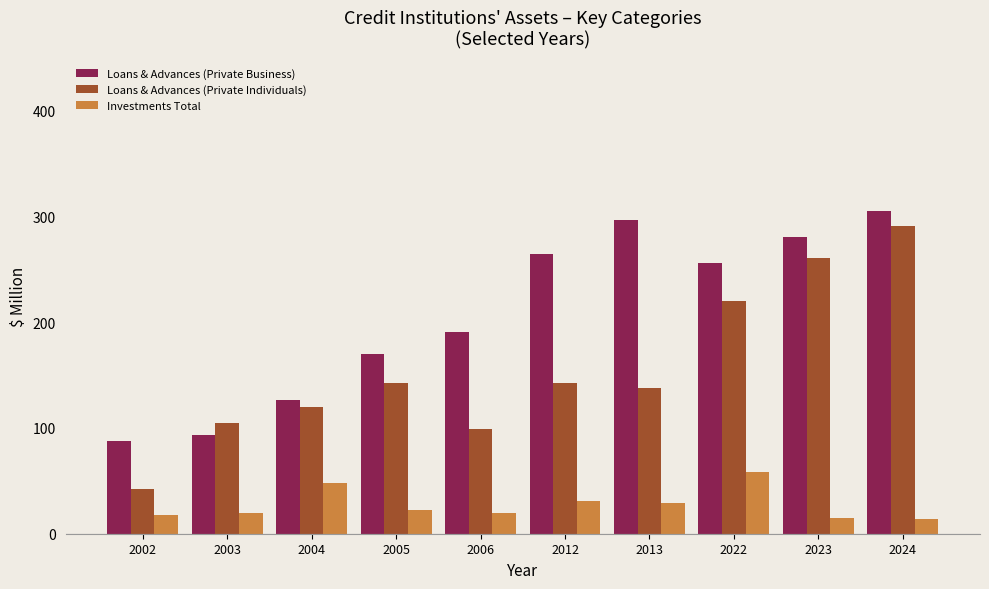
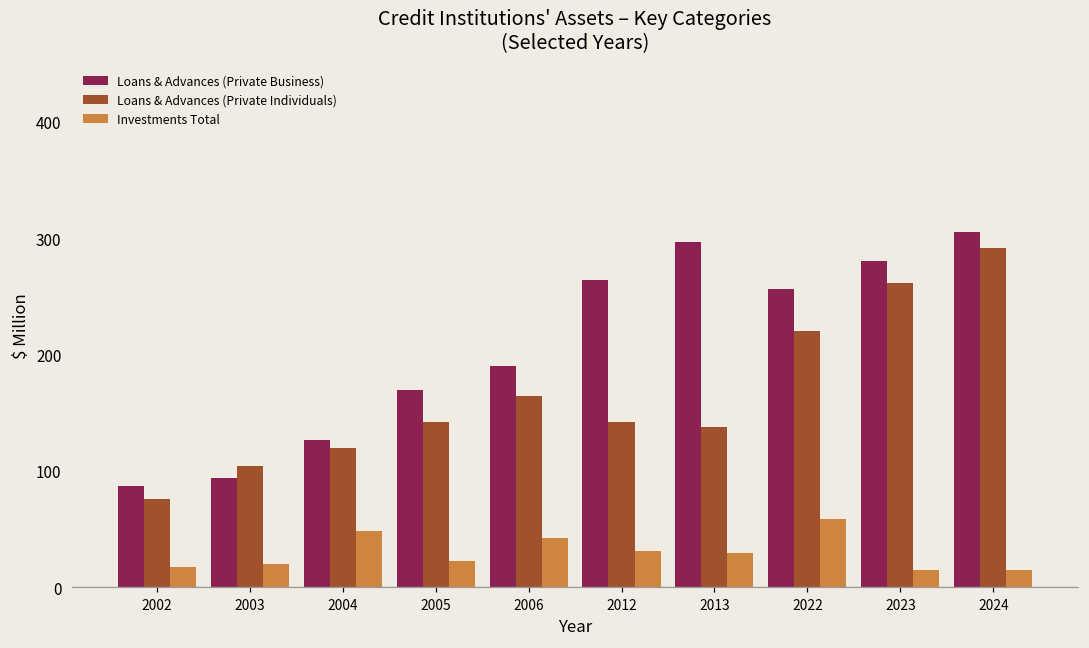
  {
    "Loans & Advances (Private Business)": {
      "2002": 87,
      "2003": 94,
      "2004": 127,
      "2005": 170,
      "2006": 191,
      "2012": 264,
      "2013": 297,
      "2022": 256,
      "2023": 280,
      "2024": 305
    },
    "Loans & Advances (Private Individuals)": {
-     "2002": 42,
+     "2002": 76,
      "2003": 105,
      "2004": 120,
      "2005": 142,
-     "2006": 99,
+     "2006": 164,
      "2012": 142,
      "2013": 138,
      "2022": 220,
      "2023": 261,
      "2024": 291
    },
    "Investments Total": {
      "2002": 18,
      "2003": 20,
      "2004": 48,
      "2005": 22,
-     "2006": 20,
+     "2006": 42,
      "2012": 31,
      "2013": 29,
      "2022": 59,
      "2023": 15,
      "2024": 14
    }
  }
